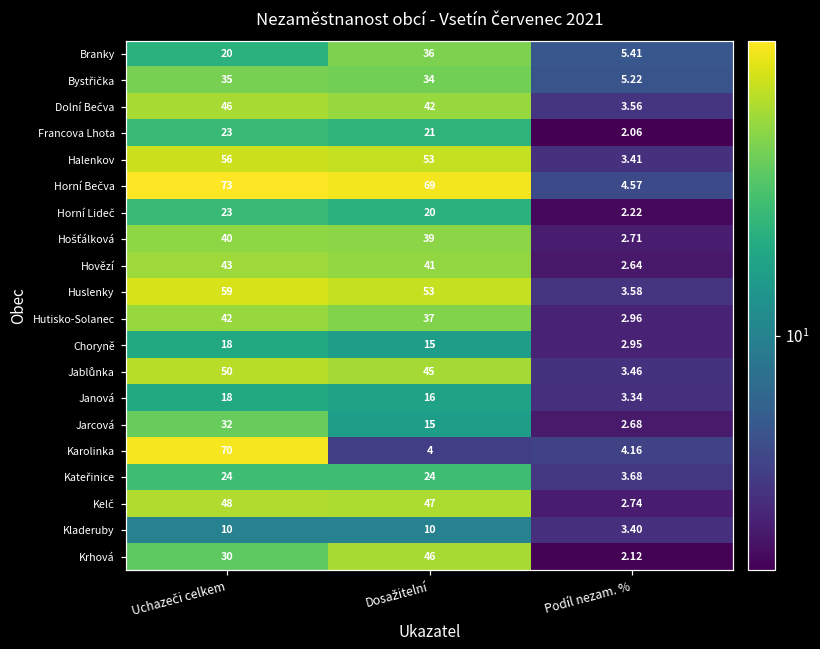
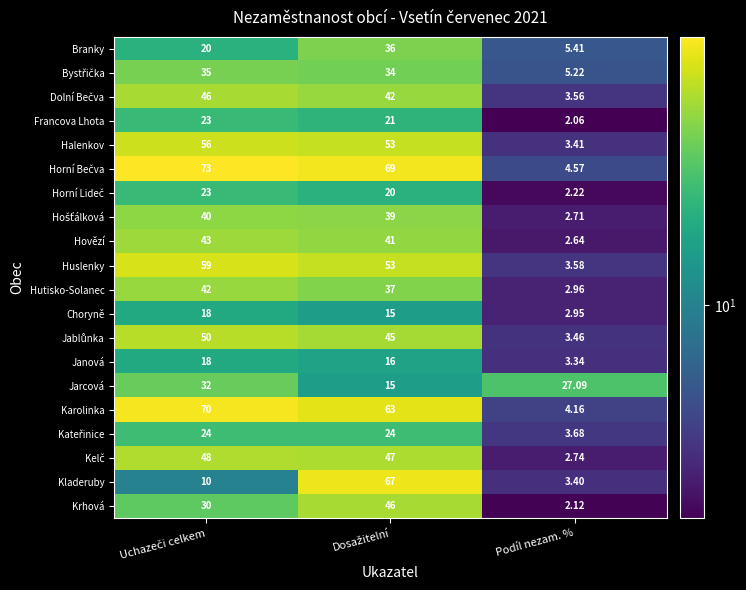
  {
    "Branky": {
      "Uchazeči celkem": 20,
      "Dosažitelní": 36,
      "Podíl nezam. %": 5.41
    },
    "Bystřička": {
      "Uchazeči celkem": 35,
      "Dosažitelní": 34,
      "Podíl nezam. %": 5.22
    },
    "Dolní Bečva": {
      "Uchazeči celkem": 46,
      "Dosažitelní": 42,
      "Podíl nezam. %": 3.56
    },
    "Francova Lhota": {
      "Uchazeči celkem": 23,
      "Dosažitelní": 21,
      "Podíl nezam. %": 2.06
    },
    "Halenkov": {
      "Uchazeči celkem": 56,
      "Dosažitelní": 53,
      "Podíl nezam. %": 3.41
    },
    "Horní Bečva": {
      "Uchazeči celkem": 73,
      "Dosažitelní": 69,
      "Podíl nezam. %": 4.57
    },
    "Horní Lideč": {
      "Uchazeči celkem": 23,
      "Dosažitelní": 20,
      "Podíl nezam. %": 2.22
    },
    "Hošťálková": {
      "Uchazeči celkem": 40,
      "Dosažitelní": 39,
      "Podíl nezam. %": 2.71
    },
    "Hovězí": {
      "Uchazeči celkem": 43,
      "Dosažitelní": 41,
      "Podíl nezam. %": 2.64
    },
    "Huslenky": {
      "Uchazeči celkem": 59,
      "Dosažitelní": 53,
      "Podíl nezam. %": 3.58
    },
    "Hutisko-Solanec": {
      "Uchazeči celkem": 42,
      "Dosažitelní": 37,
      "Podíl nezam. %": 2.96
    },
    "Choryně": {
      "Uchazeči celkem": 18,
      "Dosažitelní": 15,
      "Podíl nezam. %": 2.95
    },
    "Jablůnka": {
      "Uchazeči celkem": 50,
      "Dosažitelní": 45,
      "Podíl nezam. %": 3.46
    },
    "Janová": {
      "Uchazeči celkem": 18,
      "Dosažitelní": 16,
      "Podíl nezam. %": 3.34
    },
    "Jarcová": {
      "Uchazeči celkem": 32,
      "Dosažitelní": 15,
-     "Podíl nezam. %": 2.68
+     "Podíl nezam. %": 27.09
    },
    "Karolinka": {
      "Uchazeči celkem": 70,
-     "Dosažitelní": 4,
+     "Dosažitelní": 63,
      "Podíl nezam. %": 4.16
    },
    "Kateřinice": {
      "Uchazeči celkem": 24,
      "Dosažitelní": 24,
      "Podíl nezam. %": 3.68
    },
    "Kelč": {
      "Uchazeči celkem": 48,
      "Dosažitelní": 47,
      "Podíl nezam. %": 2.74
    },
    "Kladeruby": {
      "Uchazeči celkem": 10,
-     "Dosažitelní": 10,
+     "Dosažitelní": 67,
      "Podíl nezam. %": 3.40
    },
    "Krhová": {
      "Uchazeči celkem": 30,
      "Dosažitelní": 46,
      "Podíl nezam. %": 2.12
    }
  }
